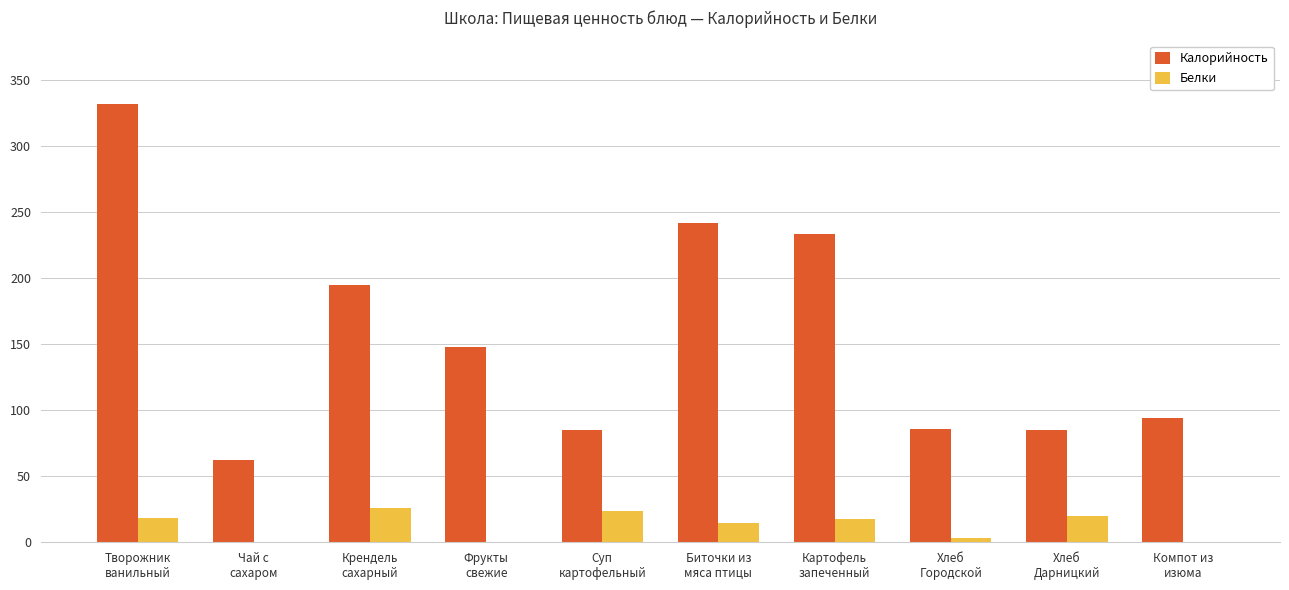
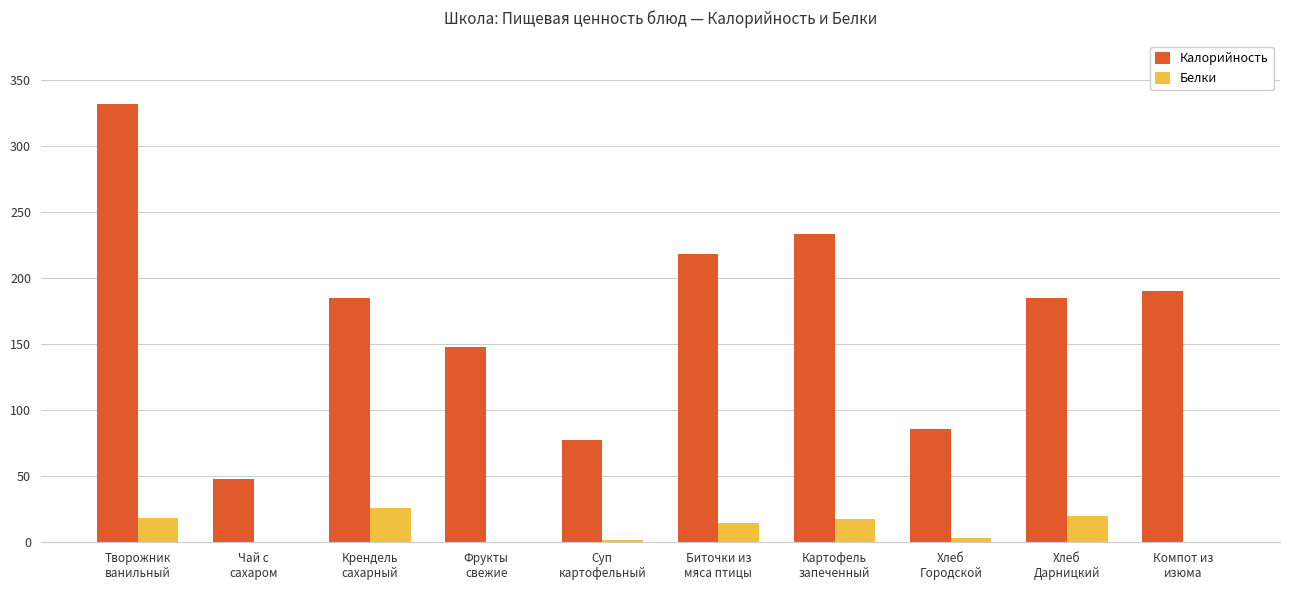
  {
    "Калорийность": {
      "Творожник ванильный": 332,
-     "Чай с сахаром": 62,
-     "Крендель сахарный": 195,
+     "Чай с сахаром": 48,
+     "Крендель сахарный": 185,
      "Фрукты свежие": 148,
-     "Суп картофельный": 85,
-     "Биточки из мяса птицы": 242,
+     "Суп картофельный": 77,
+     "Биточки из мяса птицы": 218,
      "Картофель запеченный": 234,
      "Хлеб Городской": 86,
-     "Хлеб Дарницкий": 85,
-     "Компот из изюма": 94
+     "Хлеб Дарницкий": 185,
+     "Компот из изюма": 190
    },
    "Белки": {
      "Творожник ванильный": 19,
      "Крендель сахарный": 26,
-     "Суп картофельный": 23,
+     "Суп картофельный": 2,
      "Биточки из мяса птицы": 15,
      "Картофель запеченный": 17,
      "Хлеб Городской": 3,
      "Хлеб Дарницкий": 20
    }
  }
